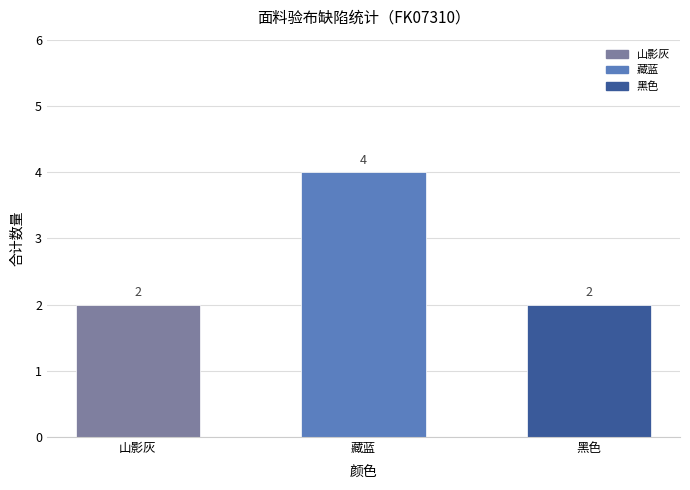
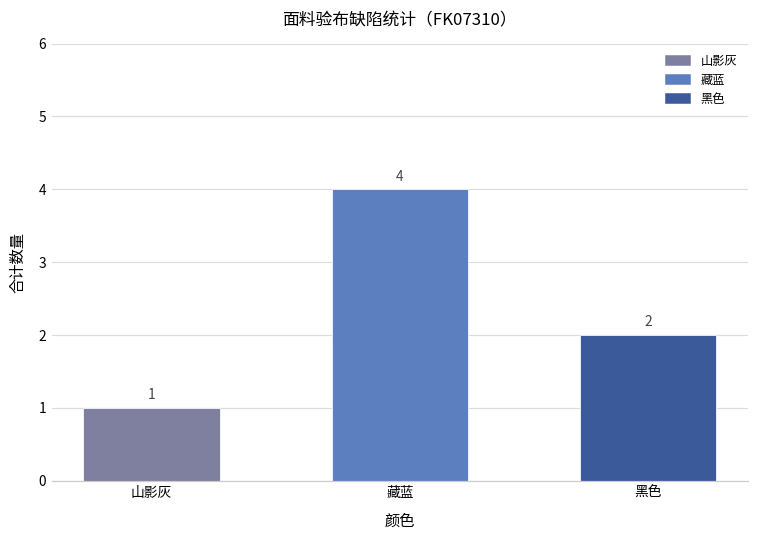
  {
-   "山影灰": 2,
+   "山影灰": 1,
    "藏蓝": 4,
    "黑色": 2
  }
